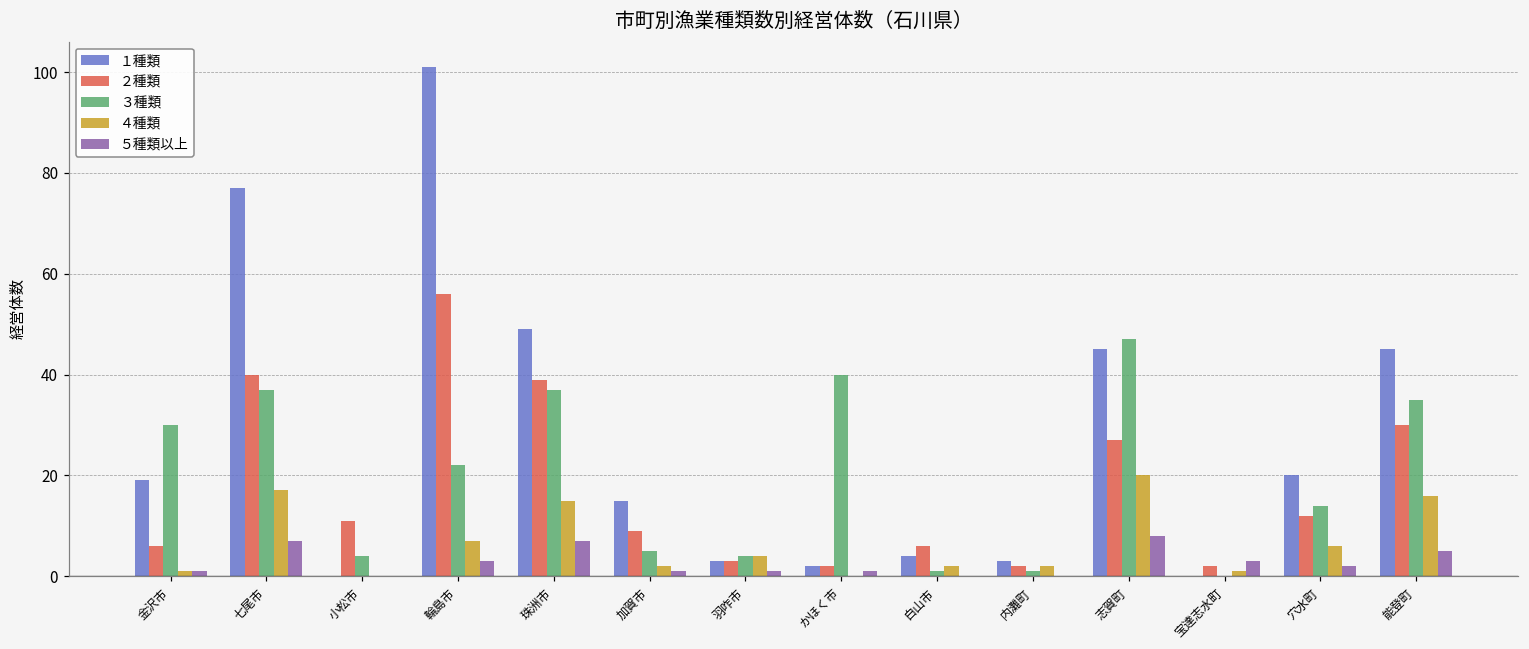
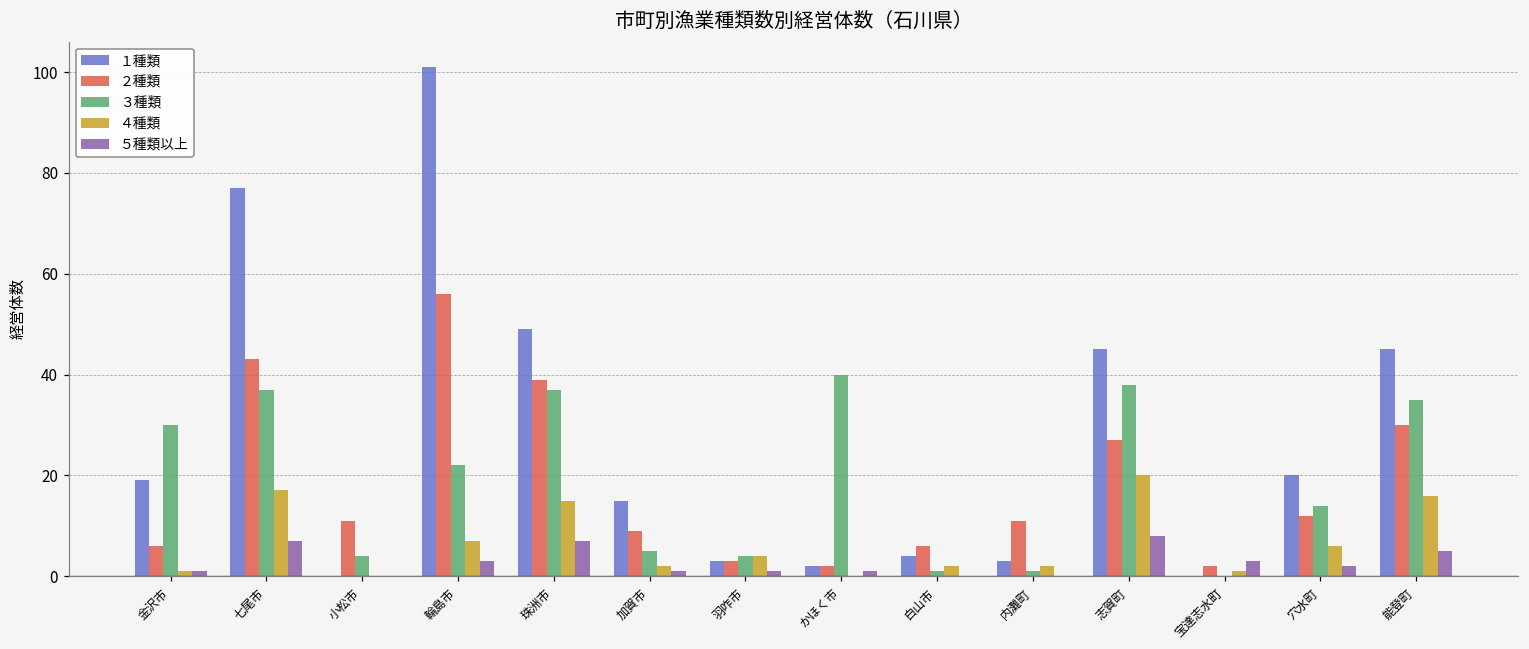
  {
    "２種類": {
      "金沢市": 6,
-     "七尾市": 40,
+     "七尾市": 43,
      "小松市": 11,
      "輪島市": 56,
      "珠洲市": 39,
      "加賀市": 9,
      "羽咋市": 3,
      "かほく市": 2,
      "白山市": 6,
-     "内灘町": 2,
+     "内灘町": 11,
      "志賀町": 27,
      "宝達志水町": 2,
      "穴水町": 12,
      "能登町": 30
    },
    "３種類": {
      "金沢市": 30,
      "七尾市": 37,
      "小松市": 4,
      "輪島市": 22,
      "珠洲市": 37,
      "加賀市": 5,
      "羽咋市": 4,
      "かほく市": 40,
      "白山市": 1,
      "内灘町": 1,
-     "志賀町": 47,
+     "志賀町": 38,
      "宝達志水町": 0,
      "穴水町": 14,
      "能登町": 35
    },
    "４種類": {
      "金沢市": 1,
      "七尾市": 17,
      "小松市": 0,
      "輪島市": 7,
      "珠洲市": 15,
      "加賀市": 2,
      "羽咋市": 4,
      "かほく市": 0,
      "白山市": 2,
      "内灘町": 2,
      "志賀町": 20,
      "宝達志水町": 1,
      "穴水町": 6,
      "能登町": 16
    }
  }
